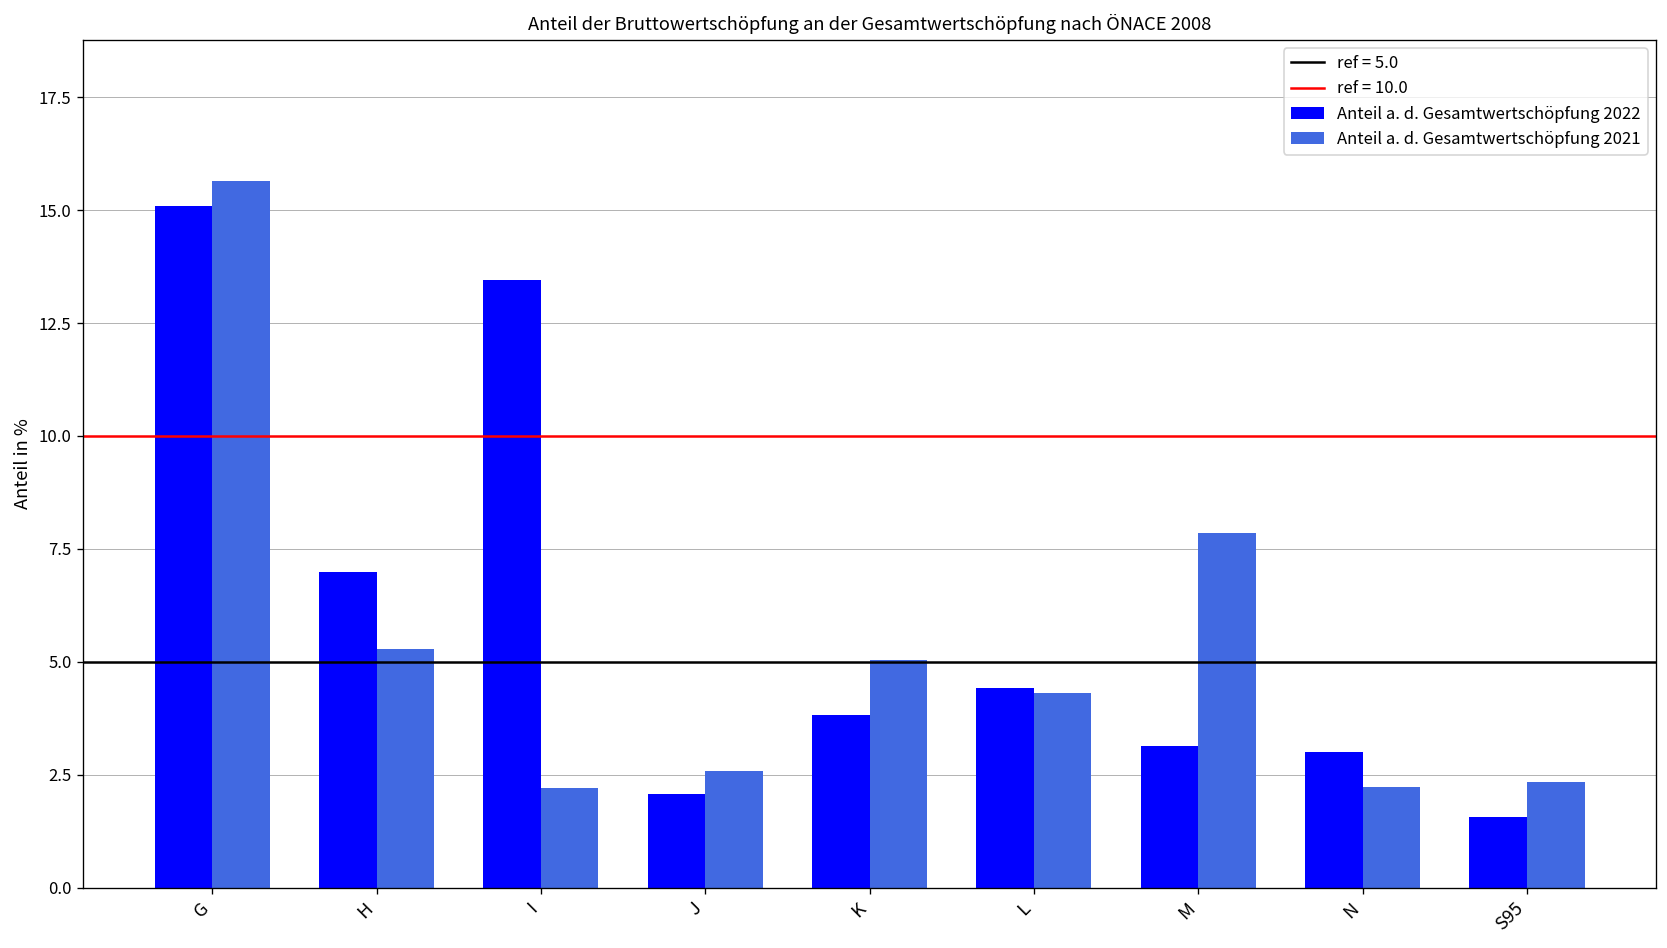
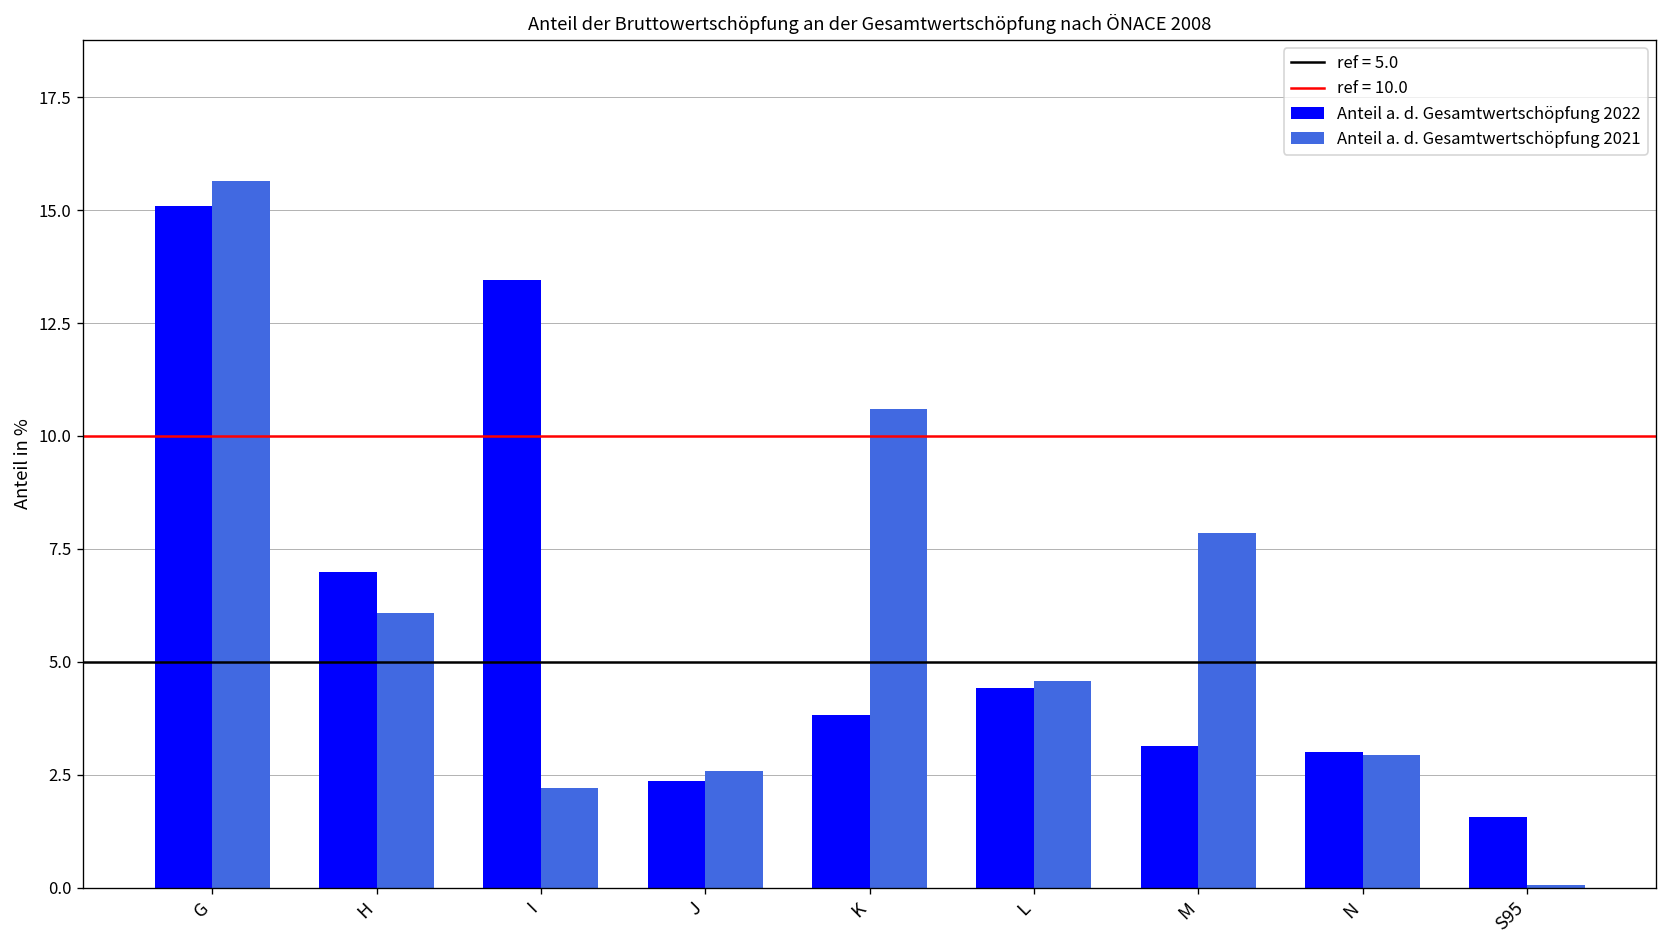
  {
    "Anteil a. d. Gesamtwertschöpfung 2022": {
      "G": 15.1,
      "H": 7.0,
      "I": 13.5,
-     "J": 2.1,
+     "J": 2.4,
      "K": 3.8,
      "L": 4.4,
      "M": 3.1,
      "N": 3.0,
      "S95": 1.6
    },
    "Anteil a. d. Gesamtwertschöpfung 2021": {
      "G": 15.6,
-     "H": 5.3,
+     "H": 6.1,
      "I": 2.2,
      "J": 2.6,
-     "K": 5.0,
-     "L": 4.3,
+     "K": 10.6,
+     "L": 4.6,
      "M": 7.8,
-     "N": 2.2,
-     "S95": 2.3
+     "N": 2.9,
+     "S95": 0.1
    }
  }
